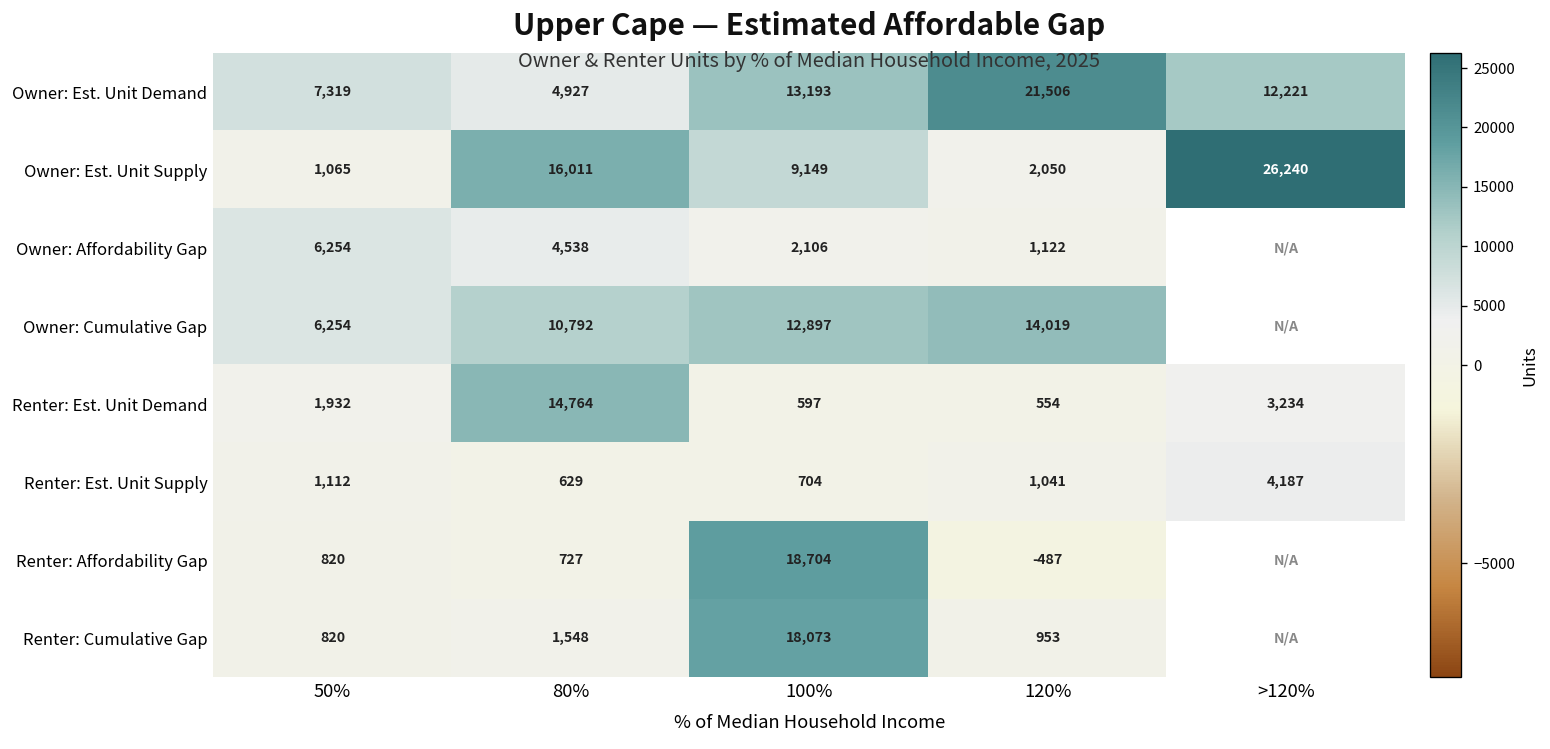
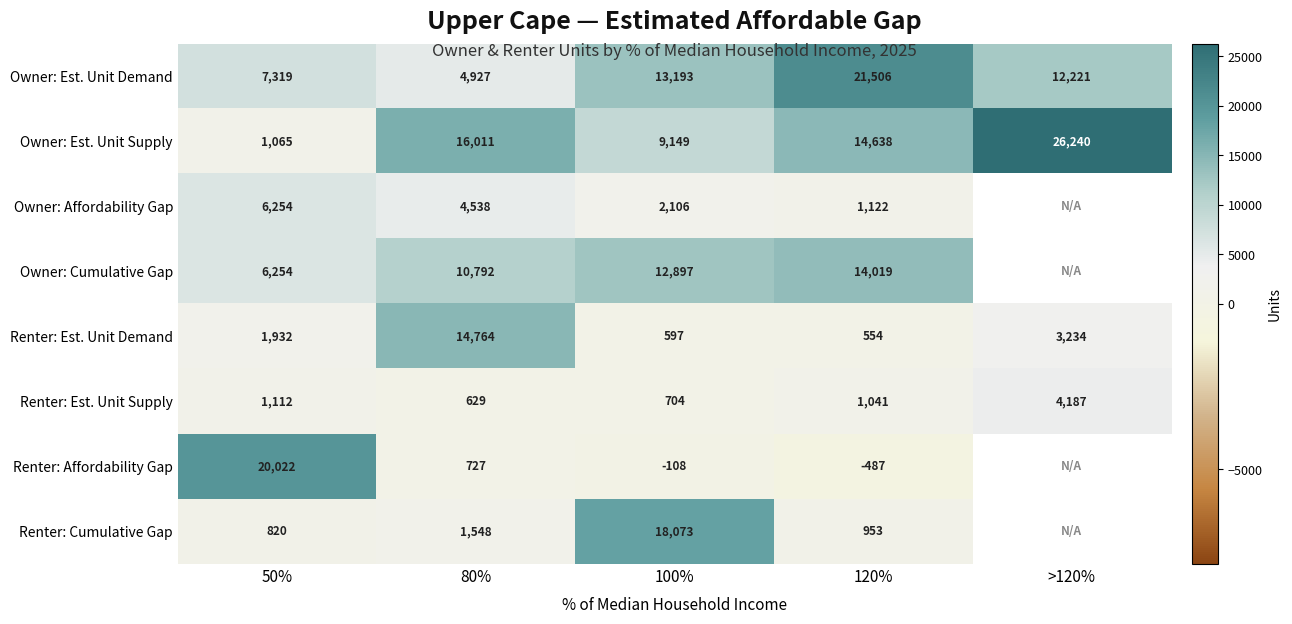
  {
    "Owner: Est. Unit Demand": {
      "50%": "7,319",
      "80%": "4,927",
      "100%": "13,193",
      "120%": "21,506",
      ">120%": "12,221"
    },
    "Owner: Est. Unit Supply": {
      "50%": "1,065",
      "80%": "16,011",
      "100%": "9,149",
-     "120%": "2,050",
+     "120%": "14,638",
      ">120%": "26,240"
    },
    "Owner: Affordability Gap": {
      "50%": "6,254",
      "80%": "4,538",
      "100%": "2,106",
      "120%": "1,122"
    },
    "Owner: Cumulative Gap": {
      "50%": "6,254",
      "80%": "10,792",
      "100%": "12,897",
      "120%": "14,019"
    },
    "Renter: Est. Unit Demand": {
      "50%": "1,932",
      "80%": "14,764",
      "100%": "597",
      "120%": "554",
      ">120%": "3,234"
    },
    "Renter: Est. Unit Supply": {
      "50%": "1,112",
      "80%": "629",
      "100%": "704",
      "120%": "1,041",
      ">120%": "4,187"
    },
    "Renter: Affordability Gap": {
-     "50%": "820",
+     "50%": "20,022",
      "80%": "727",
-     "100%": "18,704",
+     "100%": "-108",
      "120%": "-487"
    },
    "Renter: Cumulative Gap": {
      "50%": "820",
      "80%": "1,548",
      "100%": "18,073",
      "120%": "953"
    }
  }
